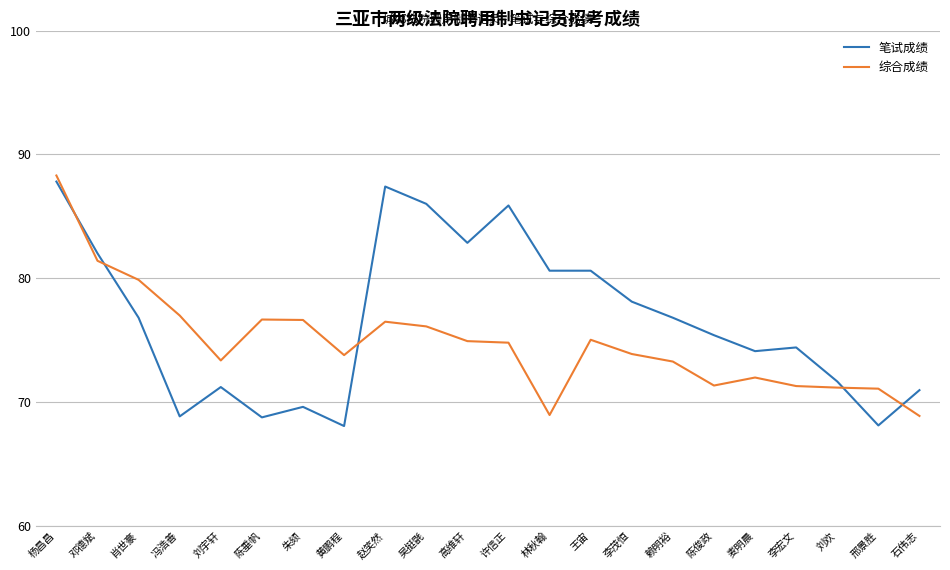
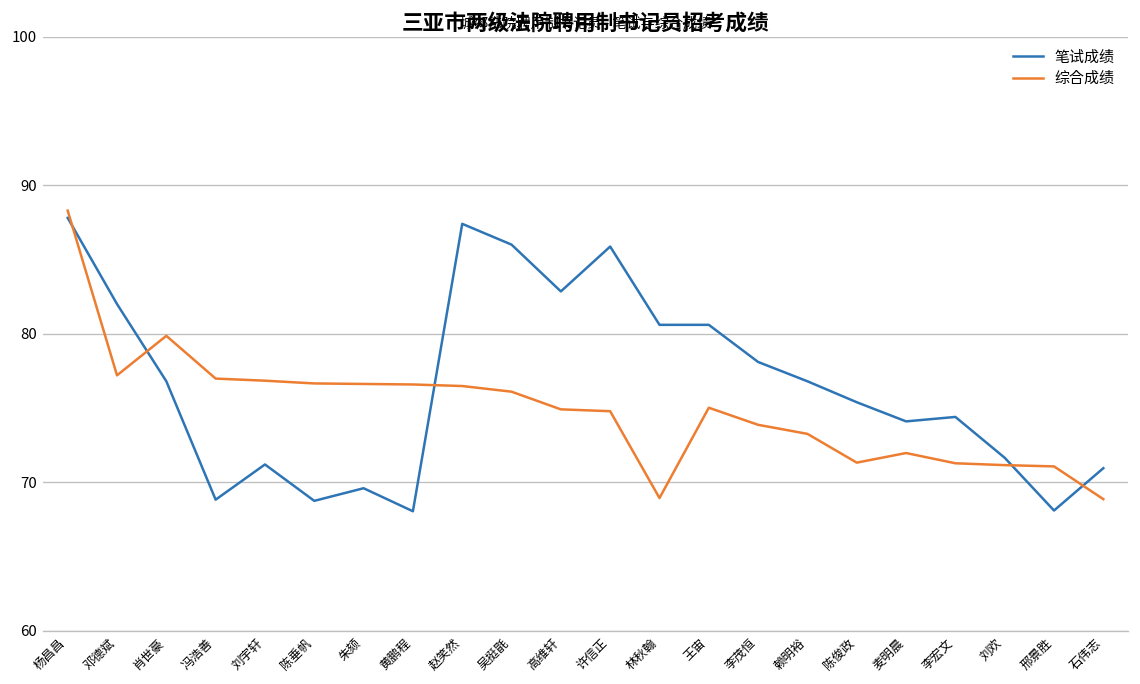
  {
    "笔试成绩": {
      "杨昌昌": 87.8,
      "邓德斌": 82.0,
      "肖世豪": 76.8,
      "冯浩善": 68.8,
      "刘宇轩": 71.2,
      "陈垂帆": 68.8,
      "朱颏": 69.6,
      "黄鹏程": 68.1,
      "赵笑然": 87.4,
      "吴挺毷": 86.0,
      "高维轩": 82.9,
      "许信正": 85.9,
      "林秋翰": 80.6,
      "王宙": 80.6,
      "李茂恒": 78.1,
      "赖明裕": 76.8,
      "陈俊政": 75.4,
      "麦明晨": 74.1,
      "李宏文": 74.4,
      "刘欢": 71.7,
      "邢景胜": 68.1,
      "石伟志": 71.0
    },
    "综合成绩": {
      "杨昌昌": 88.3,
-     "邓德斌": 81.4,
+     "邓德斌": 77.2,
      "肖世豪": 79.9,
      "冯浩善": 77.0,
-     "刘宇轩": 73.4,
+     "刘宇轩": 76.8,
      "陈垂帆": 76.7,
      "朱颏": 76.6,
-     "黄鹏程": 73.8,
+     "黄鹏程": 76.6,
      "赵笑然": 76.5,
      "吴挺毷": 76.1,
      "高维轩": 74.9,
      "许信正": 74.8,
      "林秋翰": 68.9,
      "王宙": 75.0,
      "李茂恒": 73.9,
      "赖明裕": 73.3,
      "陈俊政": 71.3,
      "麦明晨": 72.0,
      "李宏文": 71.3,
      "刘欢": 71.2,
      "邢景胜": 71.1,
      "石伟志": 68.9
    }
  }
